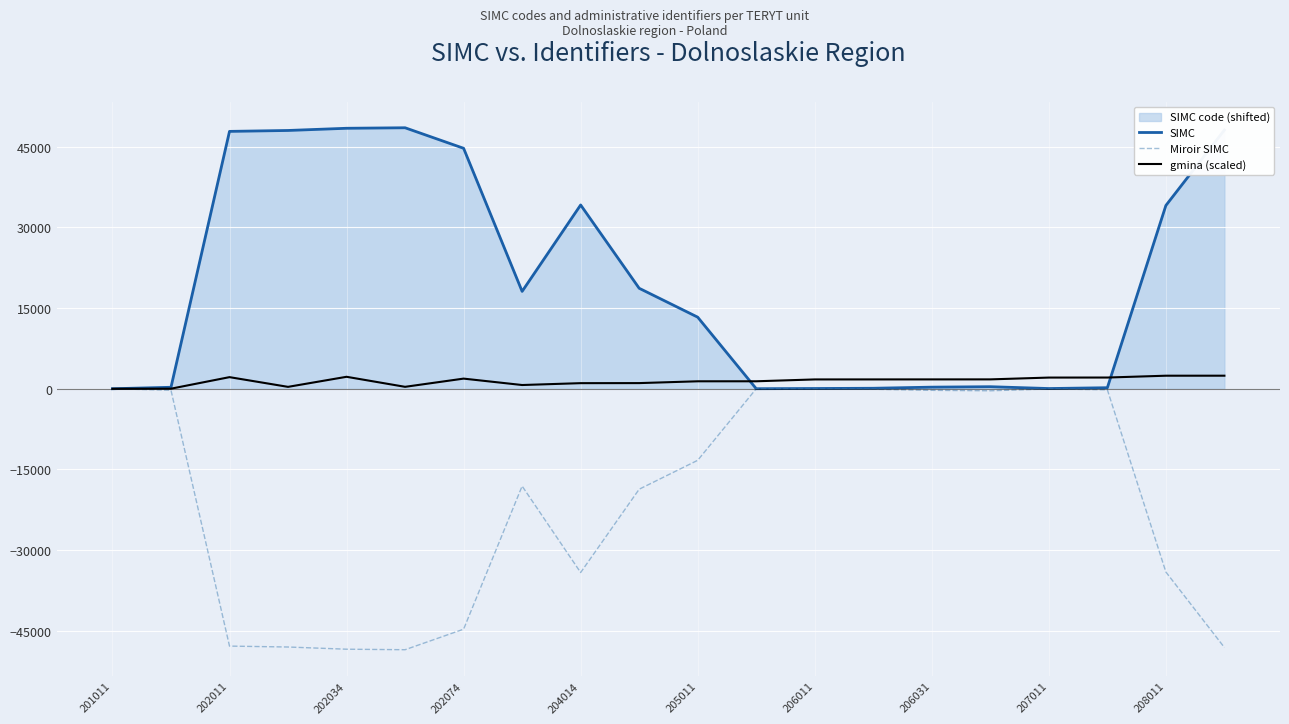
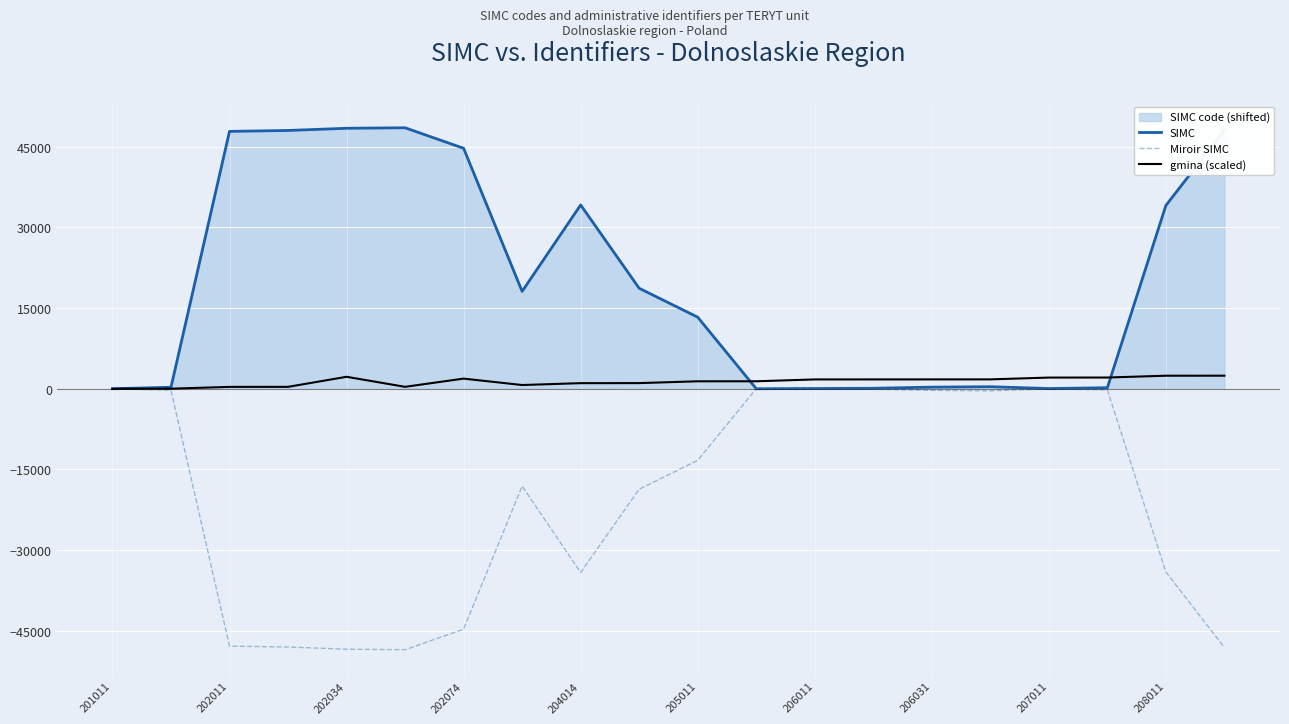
  {
    "SIMC code (shifted)": {
      "202011": 48000,
      "202034": 48000,
      "202074": 45000,
      "204014": 34000,
      "205011": 13000,
      "206031": 0,
      "208011": 34000
    },
    "Miroir SIMC": {
      "202011": -48000,
      "202034": -48000,
      "202074": -45000,
      "204014": -34000,
      "205011": -13000,
      "206031": 0,
      "208011": -34000
    },
    "gmina (scaled)": {
-     "202011": 2000,
+     "202011": 0,
      "202034": 2000,
      "202074": 2000,
      "204014": 1000,
      "205011": 1000,
      "206011": 2000,
      "206031": 2000,
      "207011": 2000,
      "208011": 2000
    }
  }
